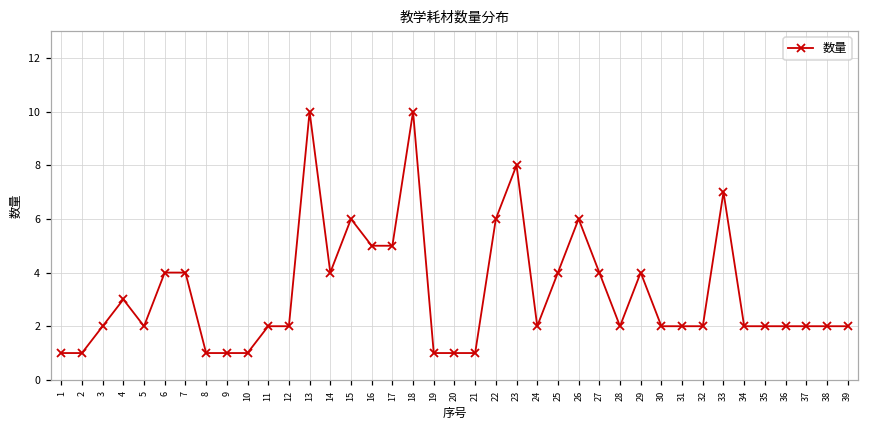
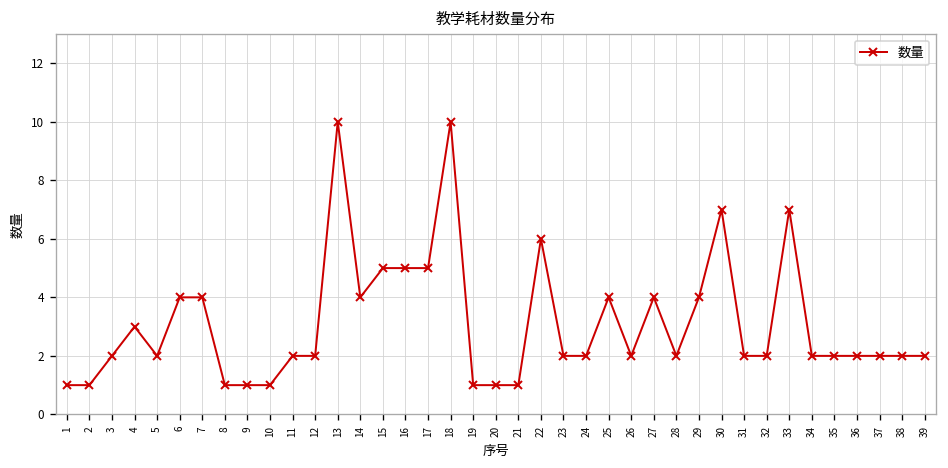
  {
    "1": 1,
    "2": 1,
    "3": 2,
    "4": 3,
    "5": 2,
    "6": 4,
    "7": 4,
    "8": 1,
    "9": 1,
    "10": 1,
    "11": 2,
    "12": 2,
    "13": 10,
    "14": 4,
-   "15": 6,
+   "15": 5,
    "16": 5,
    "17": 5,
    "18": 10,
    "19": 1,
    "20": 1,
    "21": 1,
    "22": 6,
-   "23": 8,
+   "23": 2,
    "24": 2,
    "25": 4,
-   "26": 6,
+   "26": 2,
    "27": 4,
    "28": 2,
    "29": 4,
-   "30": 2,
+   "30": 7,
    "31": 2,
    "32": 2,
    "33": 7,
    "34": 2,
    "35": 2,
    "36": 2,
    "37": 2,
    "38": 2,
    "39": 2
  }
